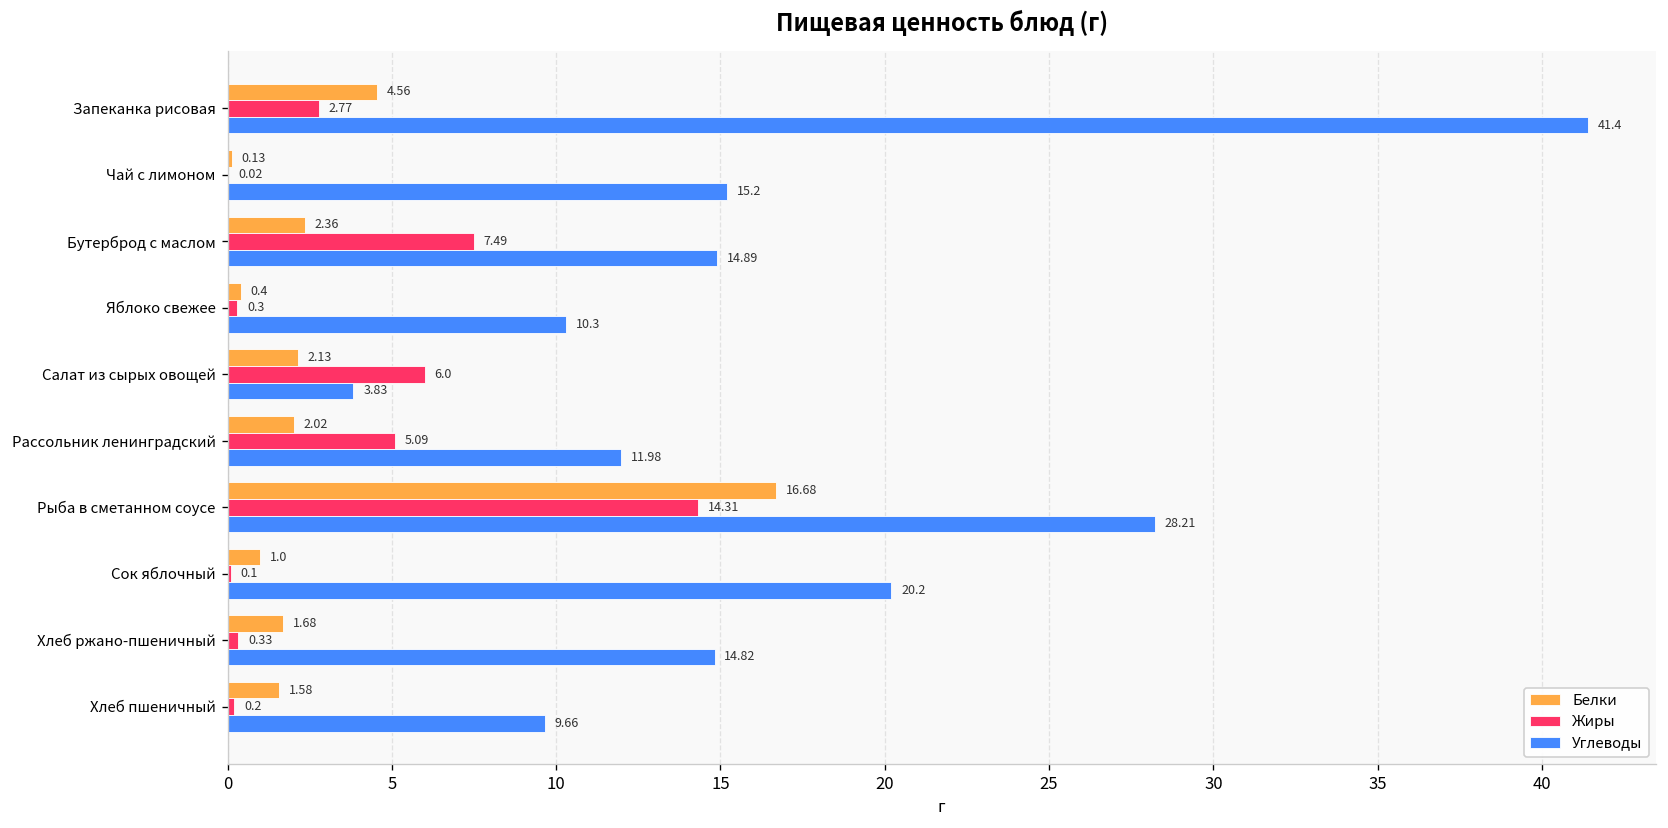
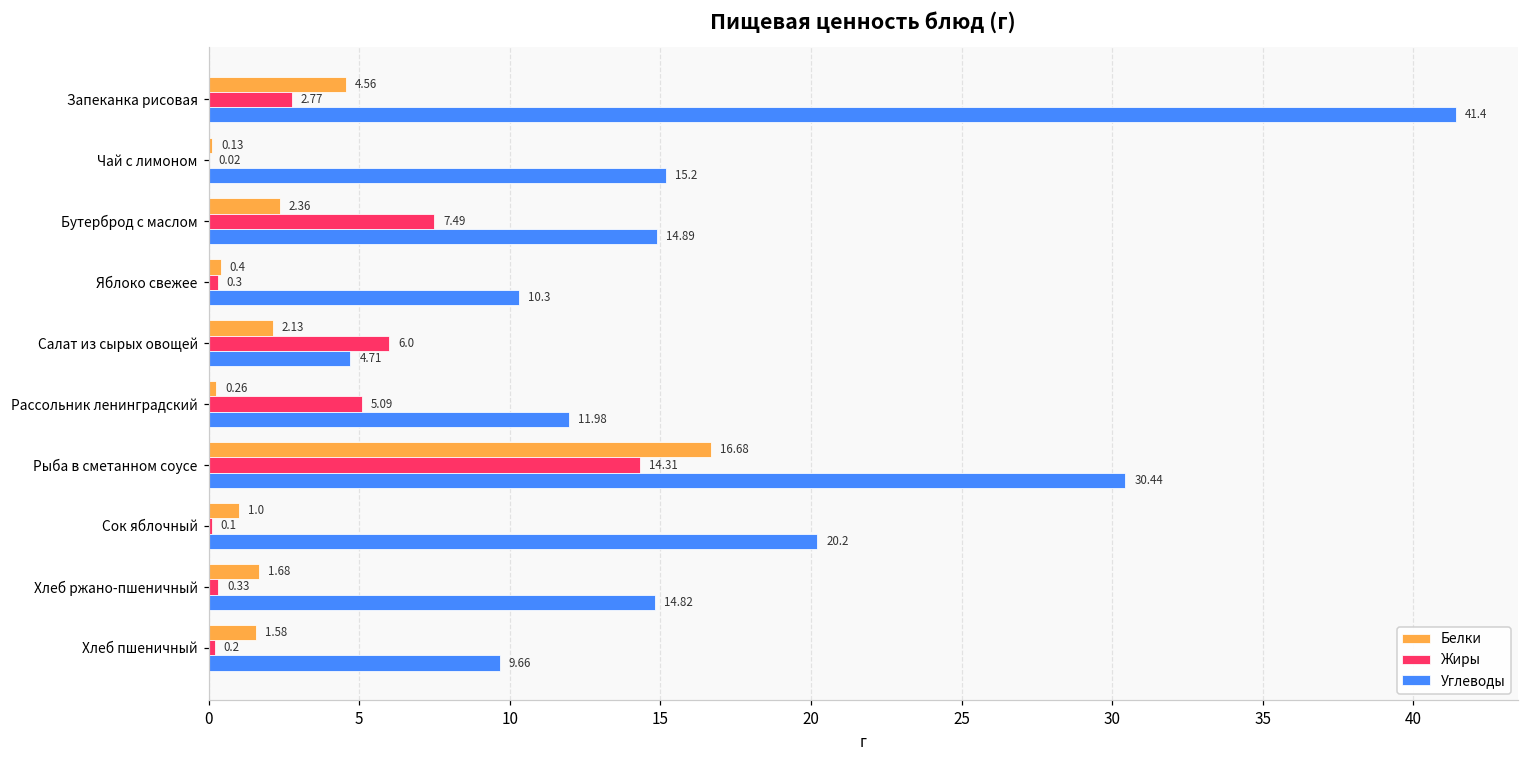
  {
    "Белки": {
      "Запеканка рисовая": 4.56,
      "Чай с лимоном": 0.13,
      "Бутерброд с маслом": 2.36,
      "Яблоко свежее": 0.4,
      "Салат из сырых овощей": 2.13,
-     "Рассольник ленинградский": 2.02,
+     "Рассольник ленинградский": 0.26,
      "Рыба в сметанном соусе": 16.68,
      "Сок яблочный": 1.0,
      "Хлеб ржано-пшеничный": 1.68,
      "Хлеб пшеничный": 1.58
    },
    "Жиры": {
      "Запеканка рисовая": 2.77,
      "Чай с лимоном": 0.02,
      "Бутерброд с маслом": 7.49,
      "Яблоко свежее": 0.3,
      "Салат из сырых овощей": 6.0,
      "Рассольник ленинградский": 5.09,
      "Рыба в сметанном соусе": 14.31,
      "Сок яблочный": 0.1,
      "Хлеб ржано-пшеничный": 0.33,
      "Хлеб пшеничный": 0.2
    },
    "Углеводы": {
      "Запеканка рисовая": 41.4,
      "Чай с лимоном": 15.2,
      "Бутерброд с маслом": 14.89,
      "Яблоко свежее": 10.3,
-     "Салат из сырых овощей": 3.83,
+     "Салат из сырых овощей": 4.71,
      "Рассольник ленинградский": 11.98,
-     "Рыба в сметанном соусе": 28.21,
+     "Рыба в сметанном соусе": 30.44,
      "Сок яблочный": 20.2,
      "Хлеб ржано-пшеничный": 14.82,
      "Хлеб пшеничный": 9.66
    }
  }
